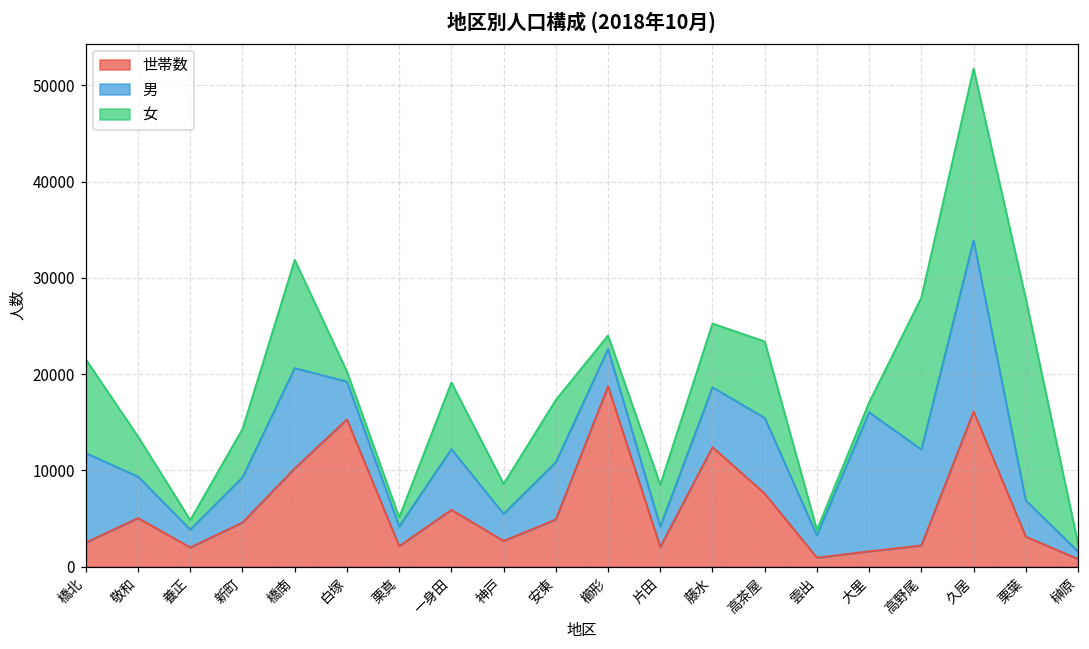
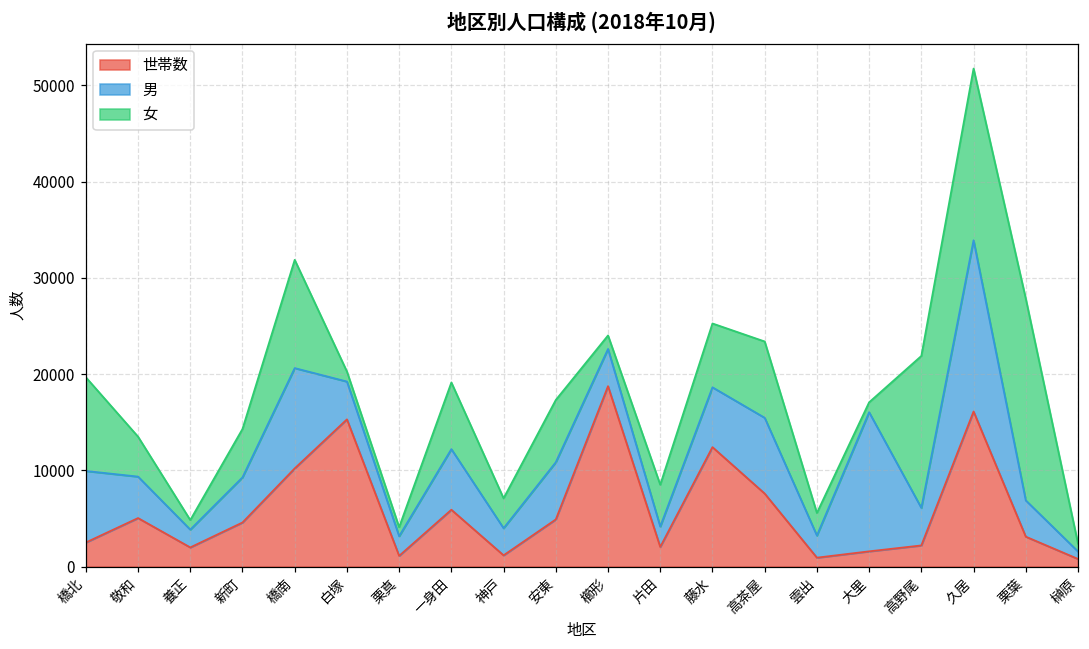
  {
    "世帯数": {
      "橋北": 2000,
      "敬和": 5000,
      "養正": 2000,
      "新町": 5000,
      "橋南": 10000,
      "白塚": 15000,
-     "栗真": 2000,
+     "栗真": 1000,
      "一身田": 6000,
-     "神戸": 3000,
+     "神戸": 1000,
      "安東": 5000,
      "櫛形": 19000,
      "片田": 2000,
      "藤水": 12000,
      "高茶屋": 8000,
      "雲出": 1000,
      "大里": 2000,
      "高野尾": 2000,
      "久居": 16000,
      "栗葉": 3000,
      "榊原": 1000
    },
    "男": {
-     "橋北": 9000,
+     "橋北": 7000,
      "敬和": 4000,
      "養正": 2000,
      "新町": 5000,
      "橋南": 10000,
      "白塚": 4000,
      "栗真": 2000,
      "一身田": 6000,
      "神戸": 3000,
      "安東": 6000,
      "櫛形": 4000,
      "片田": 2000,
      "藤水": 6000,
      "高茶屋": 8000,
      "雲出": 2000,
      "大里": 14000,
-     "高野尾": 10000,
+     "高野尾": 4000,
      "久居": 18000,
      "栗葉": 4000,
      "榊原": 1000
    },
    "女": {
      "橋北": 10000,
      "敬和": 4000,
      "養正": 1000,
      "新町": 5000,
      "橋南": 11000,
      "白塚": 1000,
      "栗真": 1000,
      "一身田": 7000,
      "神戸": 3000,
      "安東": 6000,
      "櫛形": 1000,
      "片田": 4000,
      "藤水": 7000,
      "高茶屋": 8000,
-     "雲出": 1000,
+     "雲出": 2000,
      "大里": 1000,
      "高野尾": 16000,
      "久居": 18000,
      "栗葉": 21000,
      "榊原": 1000
    }
  }
